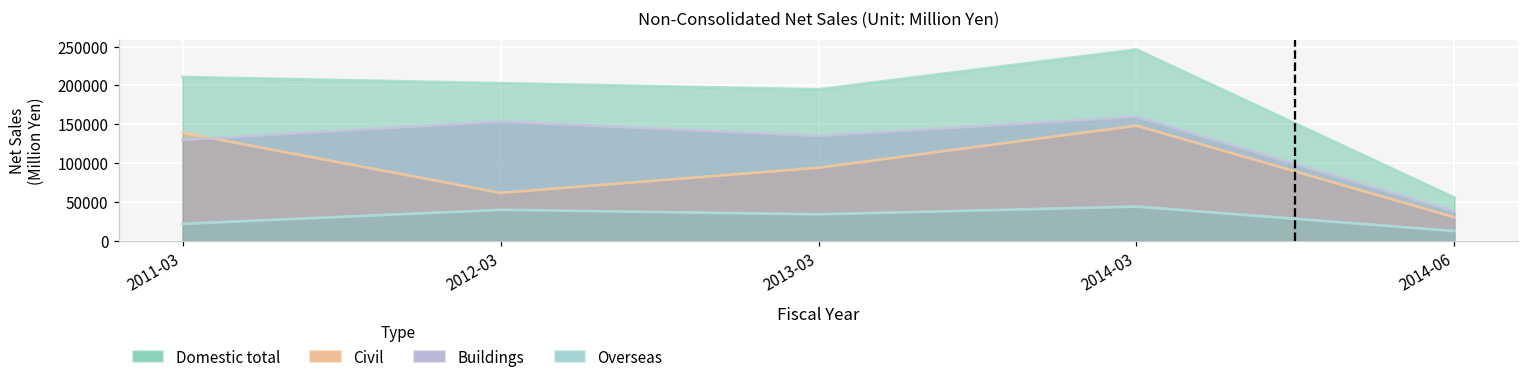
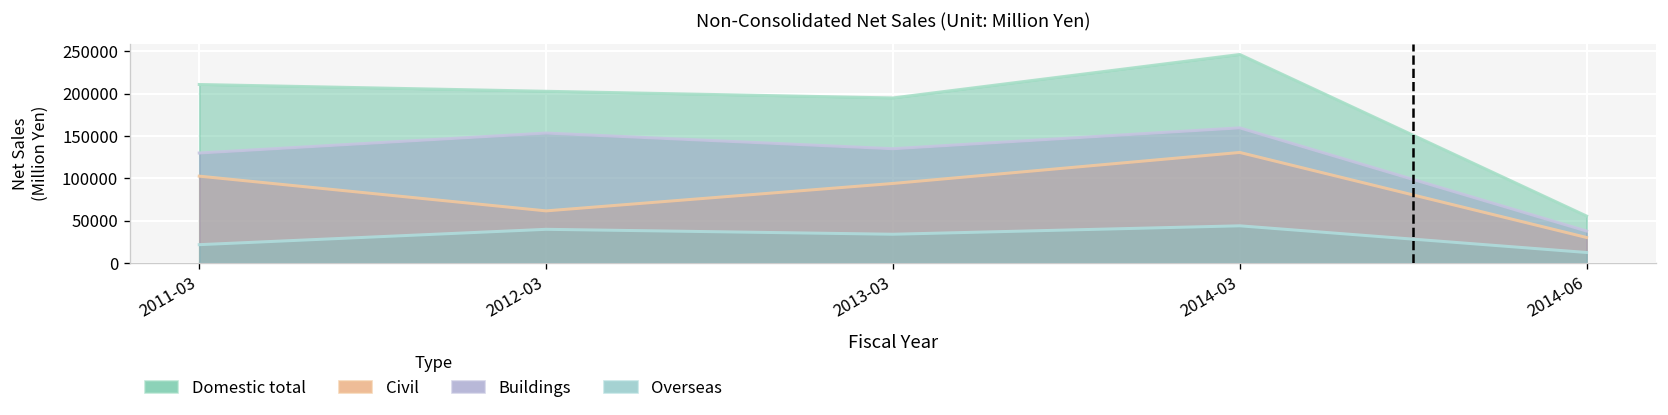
  {
    "Civil": {
-     "2011-03": 140000,
+     "2011-03": 100000,
      "2012-03": 60000,
      "2013-03": 90000,
-     "2014-03": 150000,
+     "2014-03": 130000,
      "2014-06": 30000
    }
  }
